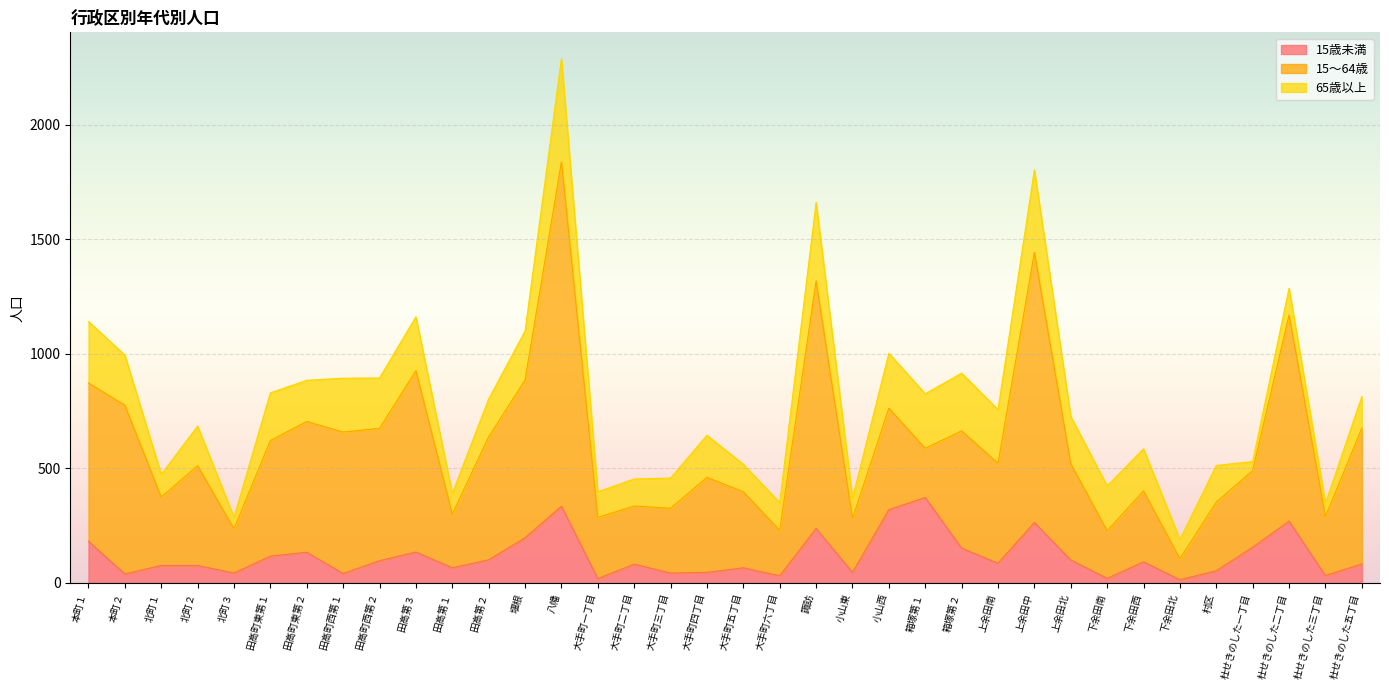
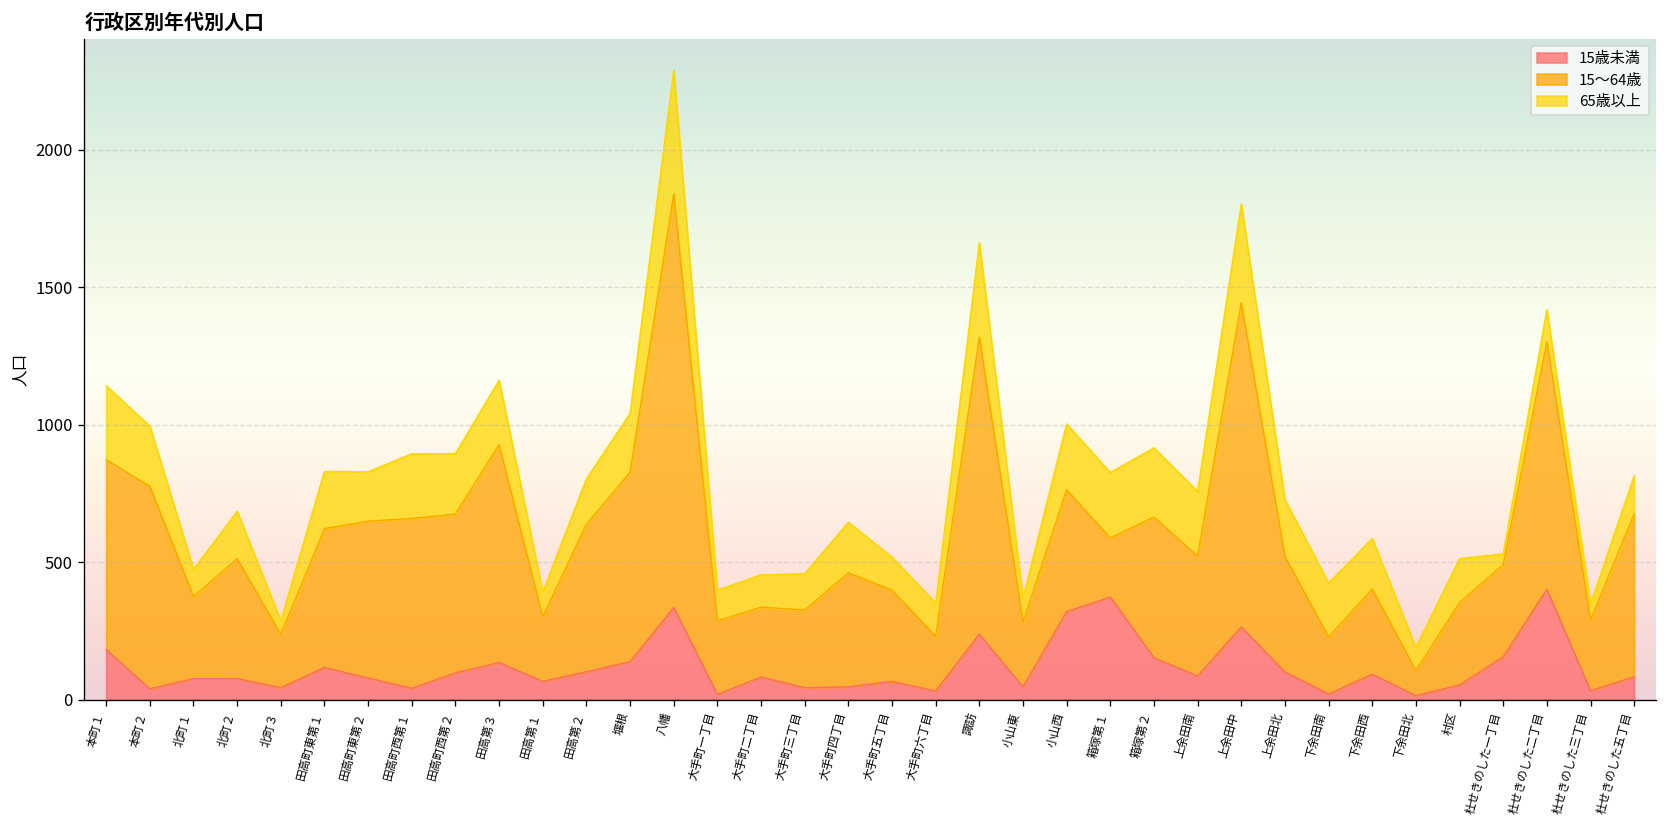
  {
    "15歳未満": {
      "本町１": 180,
      "本町２": 40,
      "北町１": 80,
      "北町２": 80,
      "北町３": 40,
      "田高町東第１": 120,
-     "田高町東第２": 130,
+     "田高町東第２": 80,
      "田高町西第１": 40,
      "田高町西第２": 100,
      "田高第３": 140,
      "田高第１": 70,
      "田高第２": 100,
-     "堰根": 200,
+     "堰根": 140,
      "八幡": 340,
      "大手町一丁目": 20,
      "大手町二丁目": 80,
      "大手町三丁目": 40,
      "大手町四丁目": 50,
      "大手町五丁目": 70,
      "大手町六丁目": 30,
      "諏訪": 240,
      "小山東": 50,
      "小山西": 320,
      "箱塚第１": 370,
      "箱塚第２": 150,
      "上余田南": 90,
      "上余田中": 260,
      "上余田北": 100,
      "下余田南": 20,
      "下余田西": 90,
      "下余田北": 10,
      "村区": 50,
      "杜せきのした一丁目": 160,
-     "杜せきのした二丁目": 270,
+     "杜せきのした二丁目": 400,
      "杜せきのした三丁目": 30,
      "杜せきのした五丁目": 80
    }
  }
